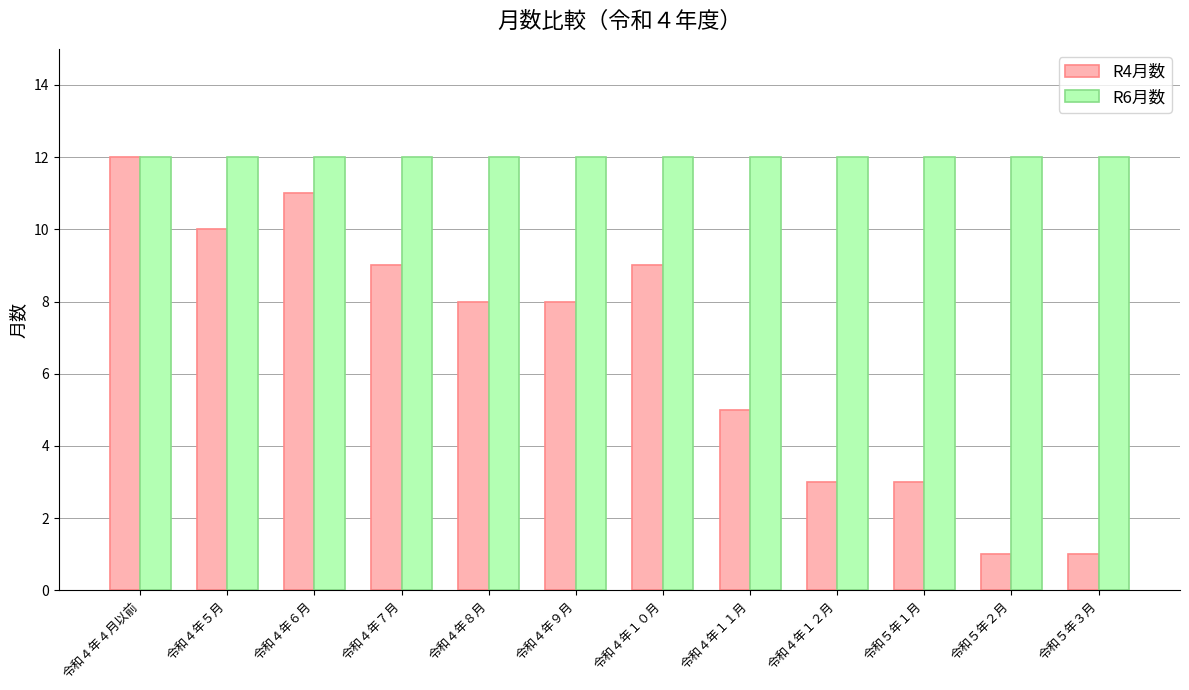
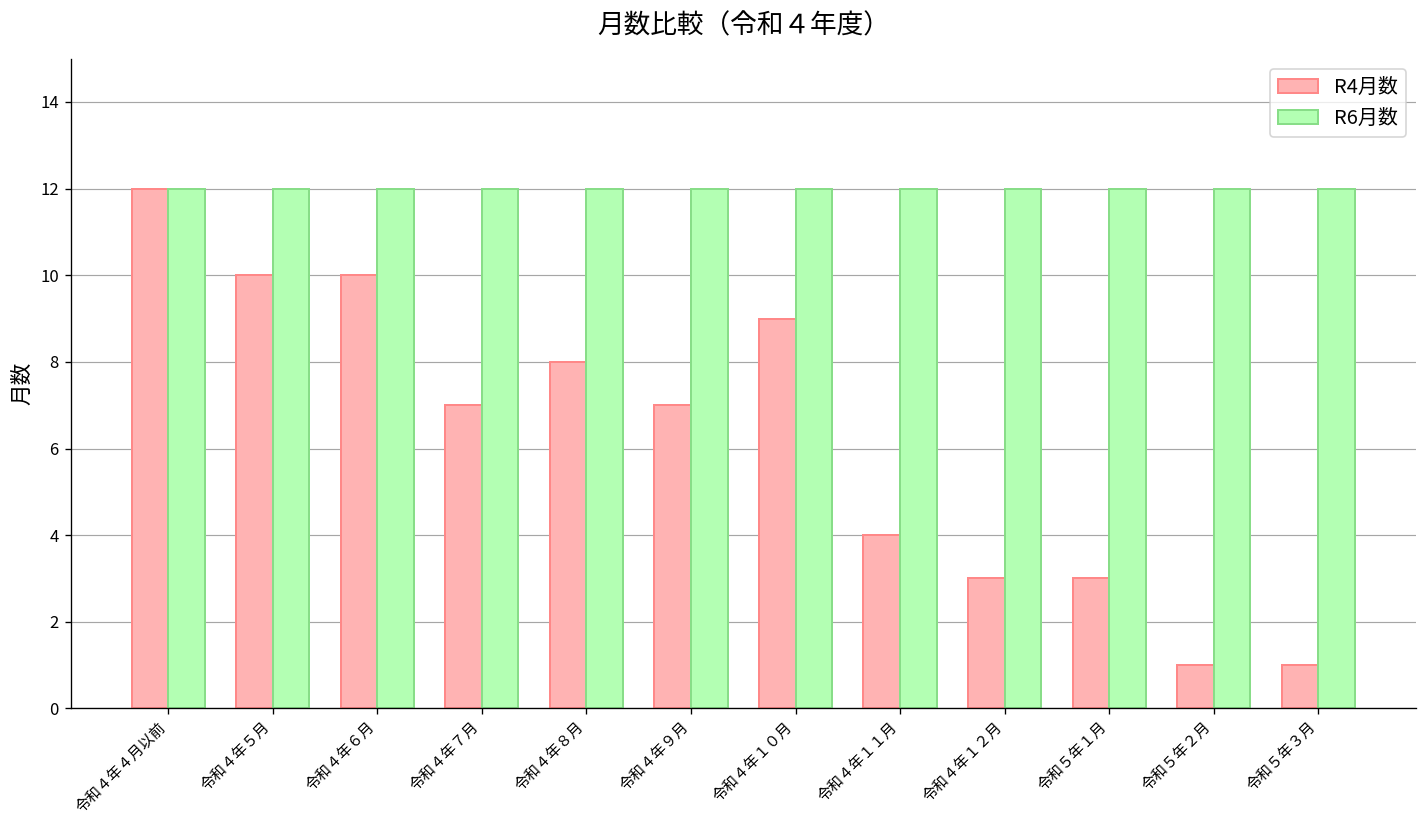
  {
    "R4月数": {
      "令和４年４月以前": 12,
      "令和４年５月": 10,
-     "令和４年６月": 11,
-     "令和４年７月": 9,
+     "令和４年６月": 10,
+     "令和４年７月": 7,
      "令和４年８月": 8,
-     "令和４年９月": 8,
+     "令和４年９月": 7,
      "令和４年１０月": 9,
-     "令和４年１１月": 5,
+     "令和４年１１月": 4,
      "令和４年１２月": 3,
      "令和５年１月": 3,
      "令和５年２月": 1,
      "令和５年３月": 1
    },
    "R6月数": {
      "令和４年４月以前": 12,
      "令和４年５月": 12,
      "令和４年６月": 12,
      "令和４年７月": 12,
      "令和４年８月": 12,
      "令和４年９月": 12,
      "令和４年１０月": 12,
      "令和４年１１月": 12,
      "令和４年１２月": 12,
      "令和５年１月": 12,
      "令和５年２月": 12,
      "令和５年３月": 12
    }
  }
